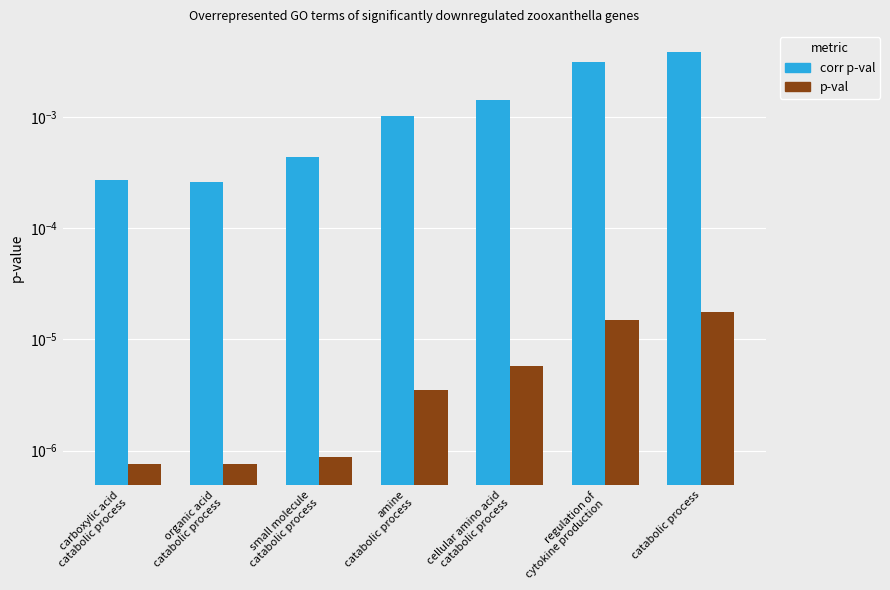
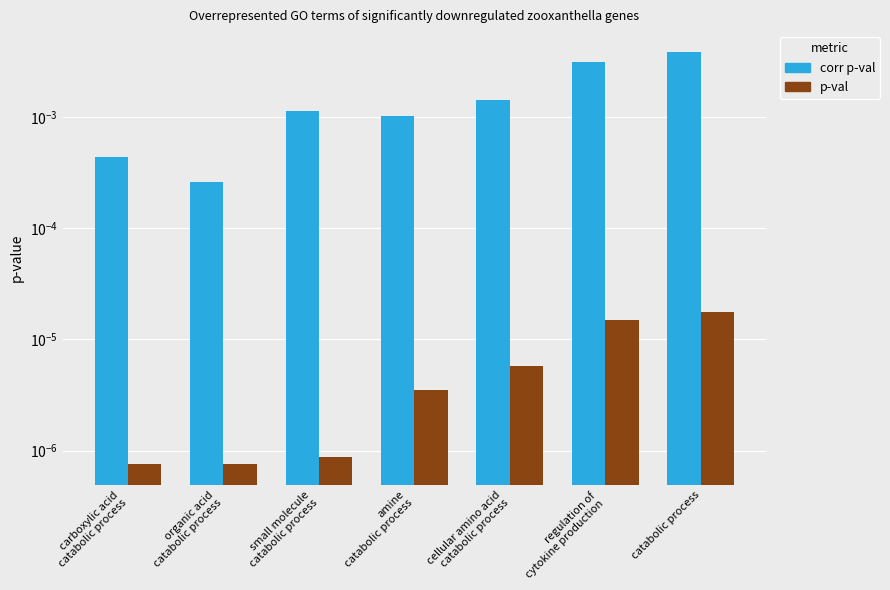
  {
    "corr p-val": {
-     "carboxylic acid catabolic process": 0.00027,
+     "carboxylic acid catabolic process": 0.00044,
      "organic acid catabolic process": 0.00026,
-     "small molecule catabolic process": 0.00044,
+     "small molecule catabolic process": 0.0011,
      "amine catabolic process": 0.0010,
      "cellular amino acid catabolic process": 0.0014,
      "regulation of cytokine production": 0.0031,
      "catabolic process": 0.0039
    },
    "p-val": {
      "carboxylic acid catabolic process": 0.0000008,
      "organic acid catabolic process": 0.0000008,
      "small molecule catabolic process": 0.0000009,
      "amine catabolic process": 0.0000035,
      "cellular amino acid catabolic process": 0.000006,
      "regulation of cytokine production": 0.000015,
      "catabolic process": 0.000018
    }
  }
